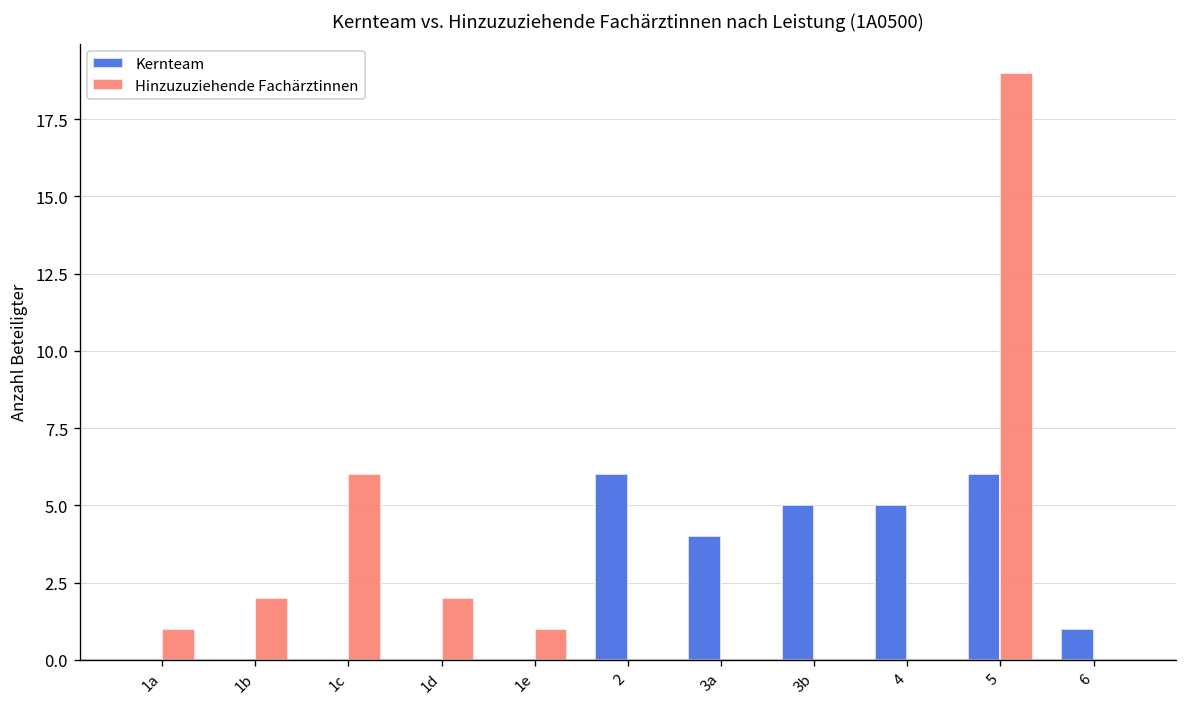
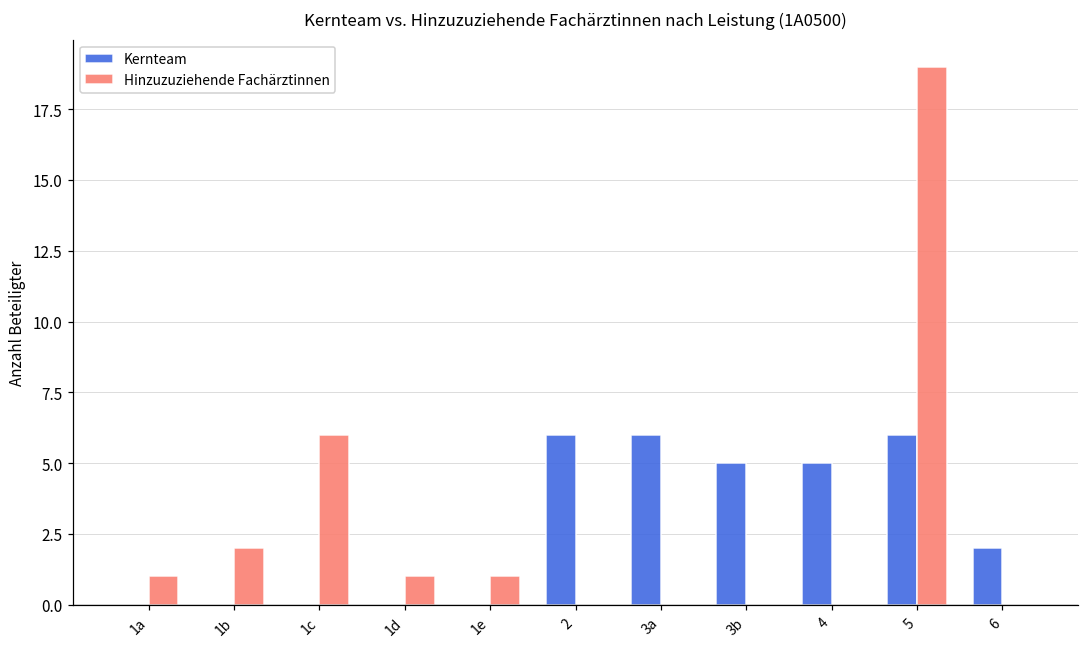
  {
    "Kernteam": {
      "1a": 0,
      "1b": 0,
      "1c": 0,
      "1d": 0,
      "1e": 0,
      "2": 6,
-     "3a": 4,
+     "3a": 6,
      "3b": 5,
      "4": 5,
      "5": 6,
-     "6": 1
+     "6": 2
    },
    "Hinzuzuziehende Fachärztinnen": {
      "1a": 1,
      "1b": 2,
      "1c": 6,
-     "1d": 2,
+     "1d": 1,
      "1e": 1,
      "2": 0,
      "3a": 0,
      "3b": 0,
      "4": 0,
      "5": 19,
      "6": 0
    }
  }
